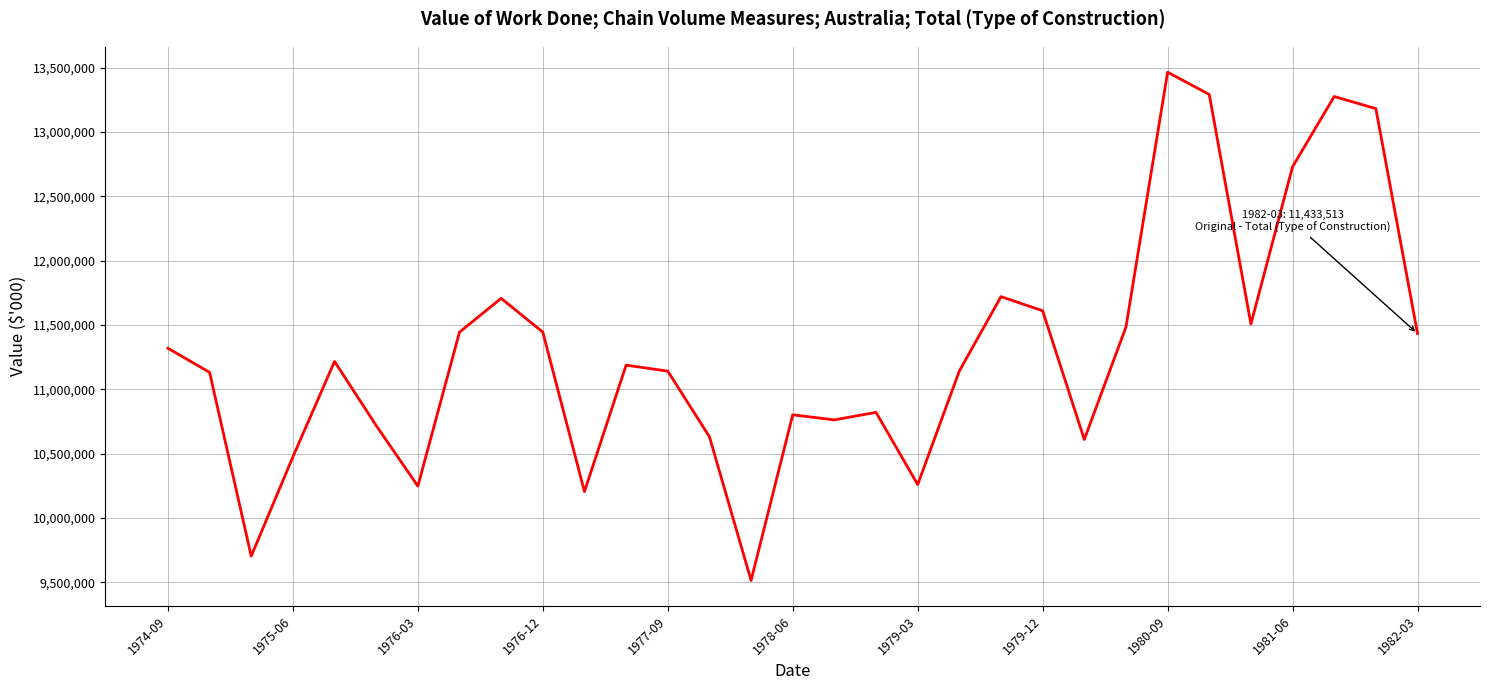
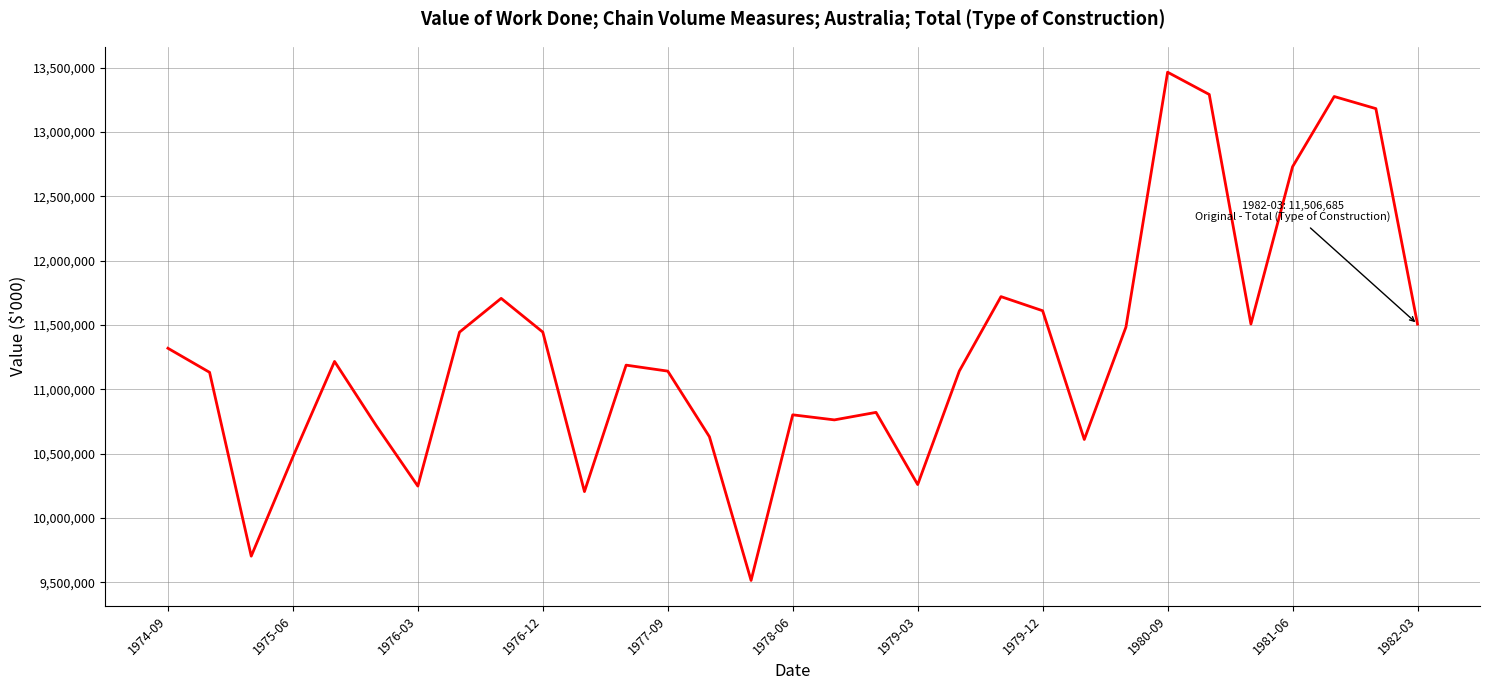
  {
-   "1982-03": "11,433,513"
+   "1982-03": "11,506,685"
  }
